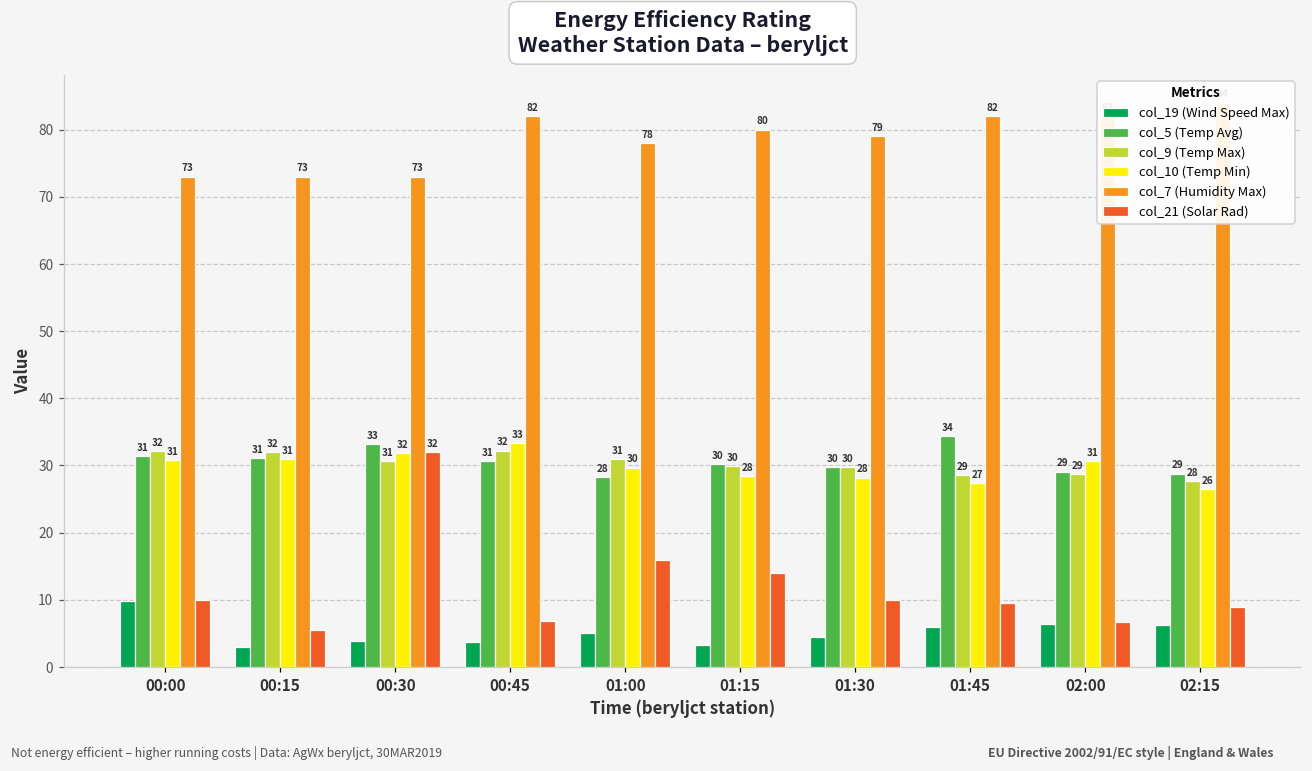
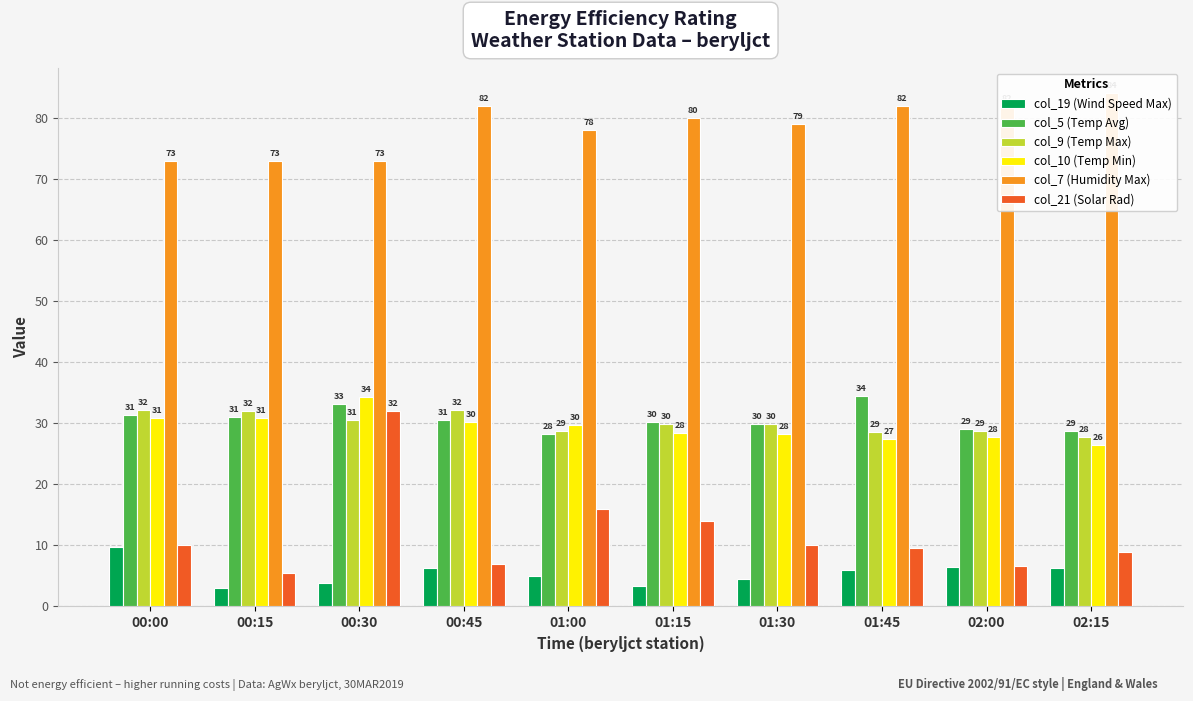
  {
    "col_19 (Wind Speed Max)": {
      "00:00": 10,
      "00:15": 3,
      "00:30": 4,
-     "00:45": 4,
+     "00:45": 6,
      "01:00": 5,
      "01:15": 3,
      "01:30": 5,
      "01:45": 6,
      "02:00": 6,
      "02:15": 6
    },
    "col_5 (Temp Avg)": {
      "00:00": 31,
      "00:15": 31,
      "00:30": 33,
      "00:45": 31,
      "01:00": 28,
      "01:15": 30,
      "01:30": 30,
      "01:45": 34,
      "02:00": 29,
      "02:15": 29
    },
    "col_9 (Temp Max)": {
      "00:00": 32,
      "00:15": 32,
      "00:30": 31,
      "00:45": 32,
-     "01:00": 31,
+     "01:00": 29,
      "01:15": 30,
      "01:30": 30,
      "01:45": 29,
      "02:00": 29,
      "02:15": 28
    },
    "col_10 (Temp Min)": {
      "00:00": 31,
      "00:15": 31,
-     "00:30": 32,
-     "00:45": 33,
+     "00:30": 34,
+     "00:45": 30,
      "01:00": 30,
      "01:15": 28,
      "01:30": 28,
      "01:45": 27,
-     "02:00": 31,
+     "02:00": 28,
      "02:15": 26
    }
  }
